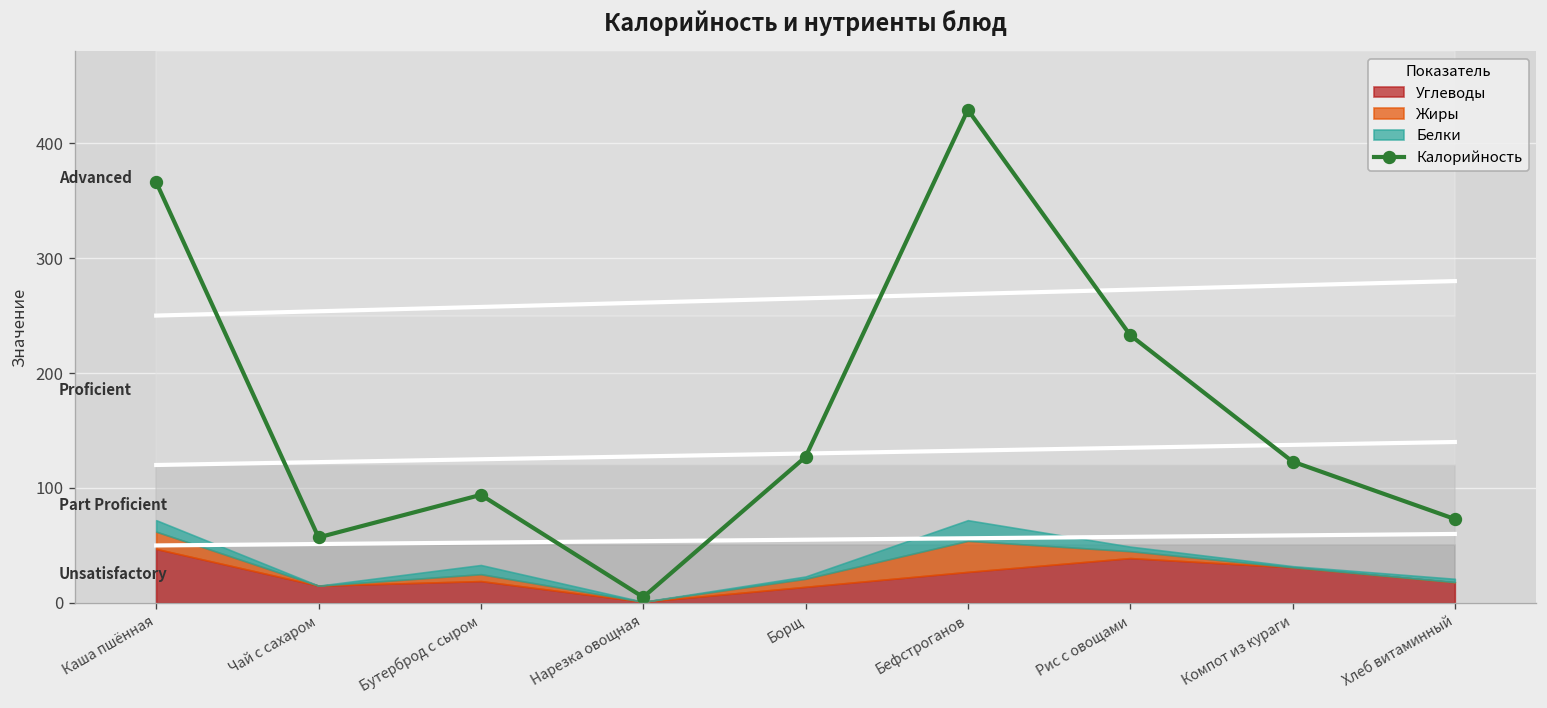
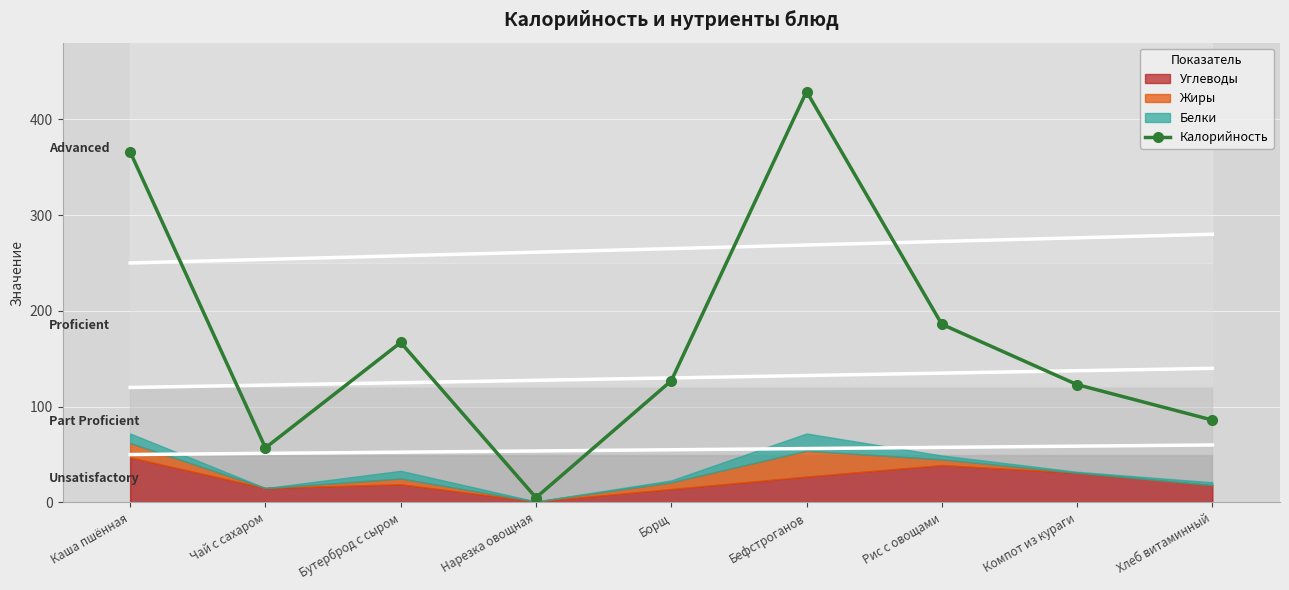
  {
    "Калорийность": {
      "Каша пшённая": 370,
      "Чай с сахаром": 60,
-     "Бутерброд с сыром": 90,
+     "Бутерброд с сыром": 170,
      "Нарезка овощная": 10,
      "Борщ": 130,
      "Бефстроганов": 430,
-     "Рис с овощами": 230,
+     "Рис с овощами": 190,
      "Компот из кураги": 120,
-     "Хлеб витаминный": 70
+     "Хлеб витаминный": 90
    },
    "Углеводы": {
      "Каша пшённая": 50,
      "Бутерброд с сыром": 20,
      "Борщ": 10,
      "Бефстроганов": 30,
      "Рис с овощами": 40
    },
    "Жиры": {
      "Каша пшённая": 20,
      "Бутерброд с сыром": 10,
      "Рис с овощами": 10
    },
    "Белки": {
      "Каша пшённая": 10,
      "Бутерброд с сыром": 10,
      "Бефстроганов": 20,
      "Хлеб витаминный": 0
    }
  }
